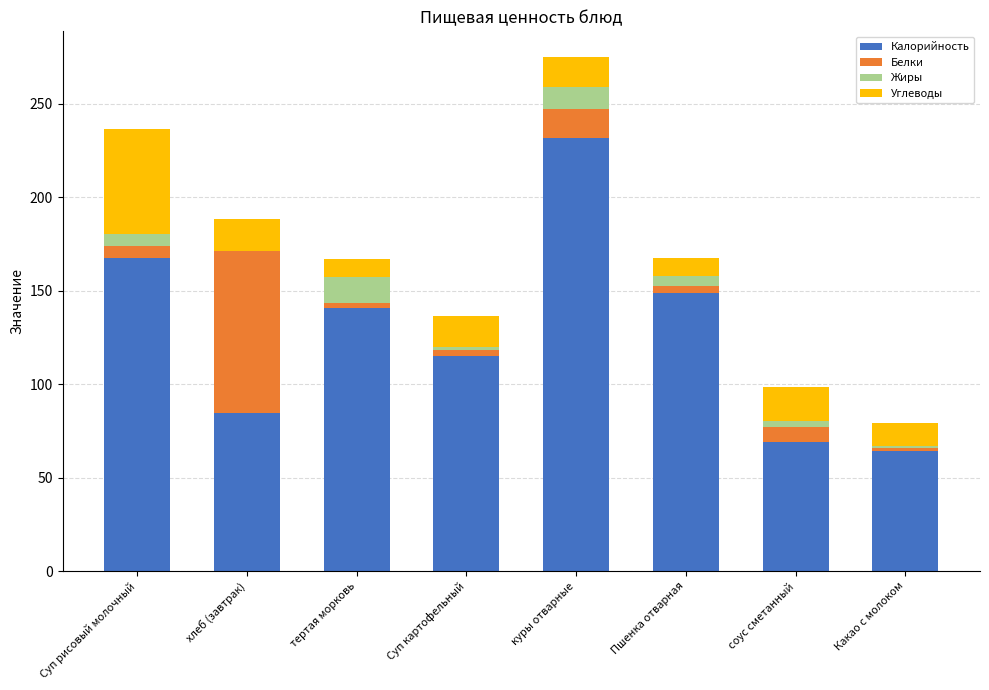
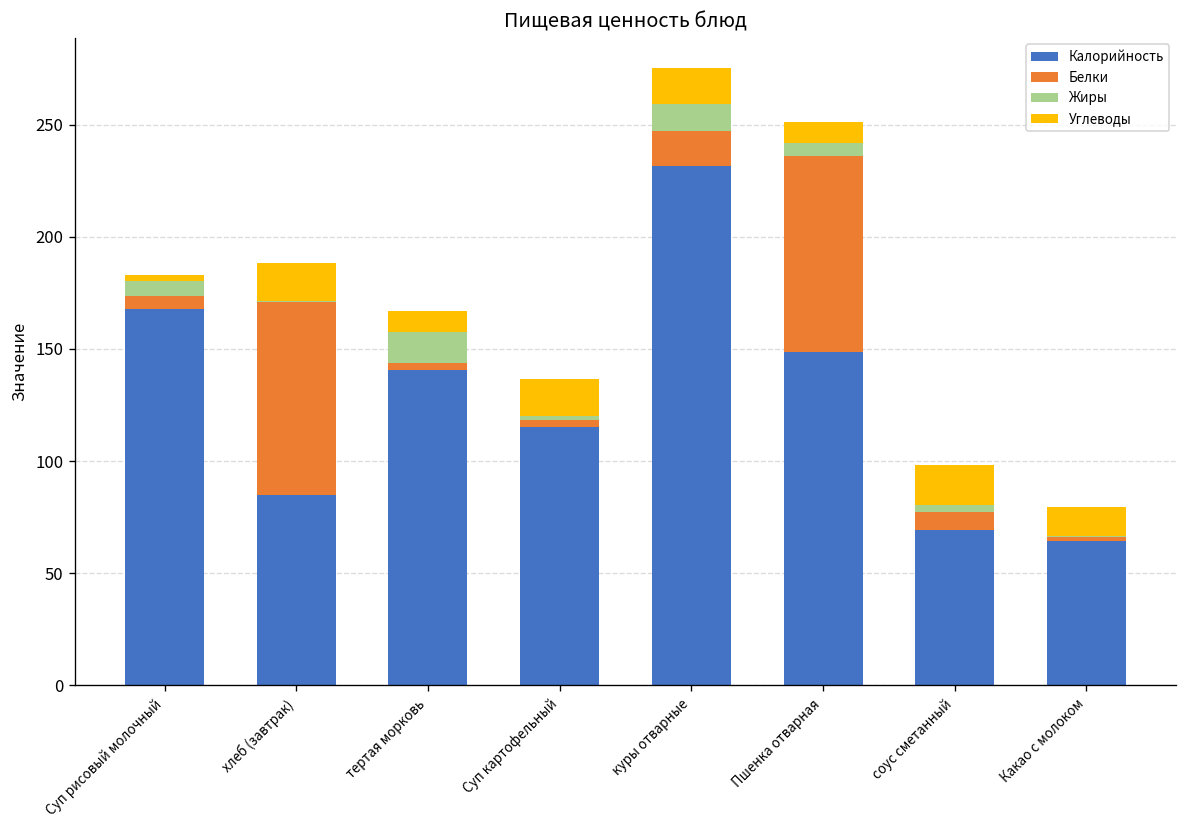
  {
    "Калорийность": {
      "Суп рисовый молочный": 168,
      "хлеб (завтрак)": 85,
      "тертая морковь": 141,
      "Суп картофельный": 115,
      "куры отварные": 232,
      "Пшенка отварная": 149,
      "соус сметанный": 69,
      "Какао с молоком": 64
    },
    "Белки": {
      "Суп рисовый молочный": 6,
      "хлеб (завтрак)": 86,
      "тертая морковь": 3,
      "Суп картофельный": 3,
      "куры отварные": 16,
-     "Пшенка отварная": 4,
+     "Пшенка отварная": 87,
      "соус сметанный": 8,
      "Какао с молоком": 2
    },
    "Жиры": {
      "Суп рисовый молочный": 6,
      "тертая морковь": 14,
      "Суп картофельный": 2,
      "куры отварные": 12,
      "Пшенка отварная": 6,
      "соус сметанный": 3
    },
    "Углеводы": {
-     "Суп рисовый молочный": 56,
+     "Суп рисовый молочный": 3,
      "хлеб (завтрак)": 17,
      "тертая морковь": 9,
      "Суп картофельный": 17,
      "куры отварные": 16,
      "Пшенка отварная": 10,
      "соус сметанный": 18,
      "Какао с молоком": 13
    }
  }
